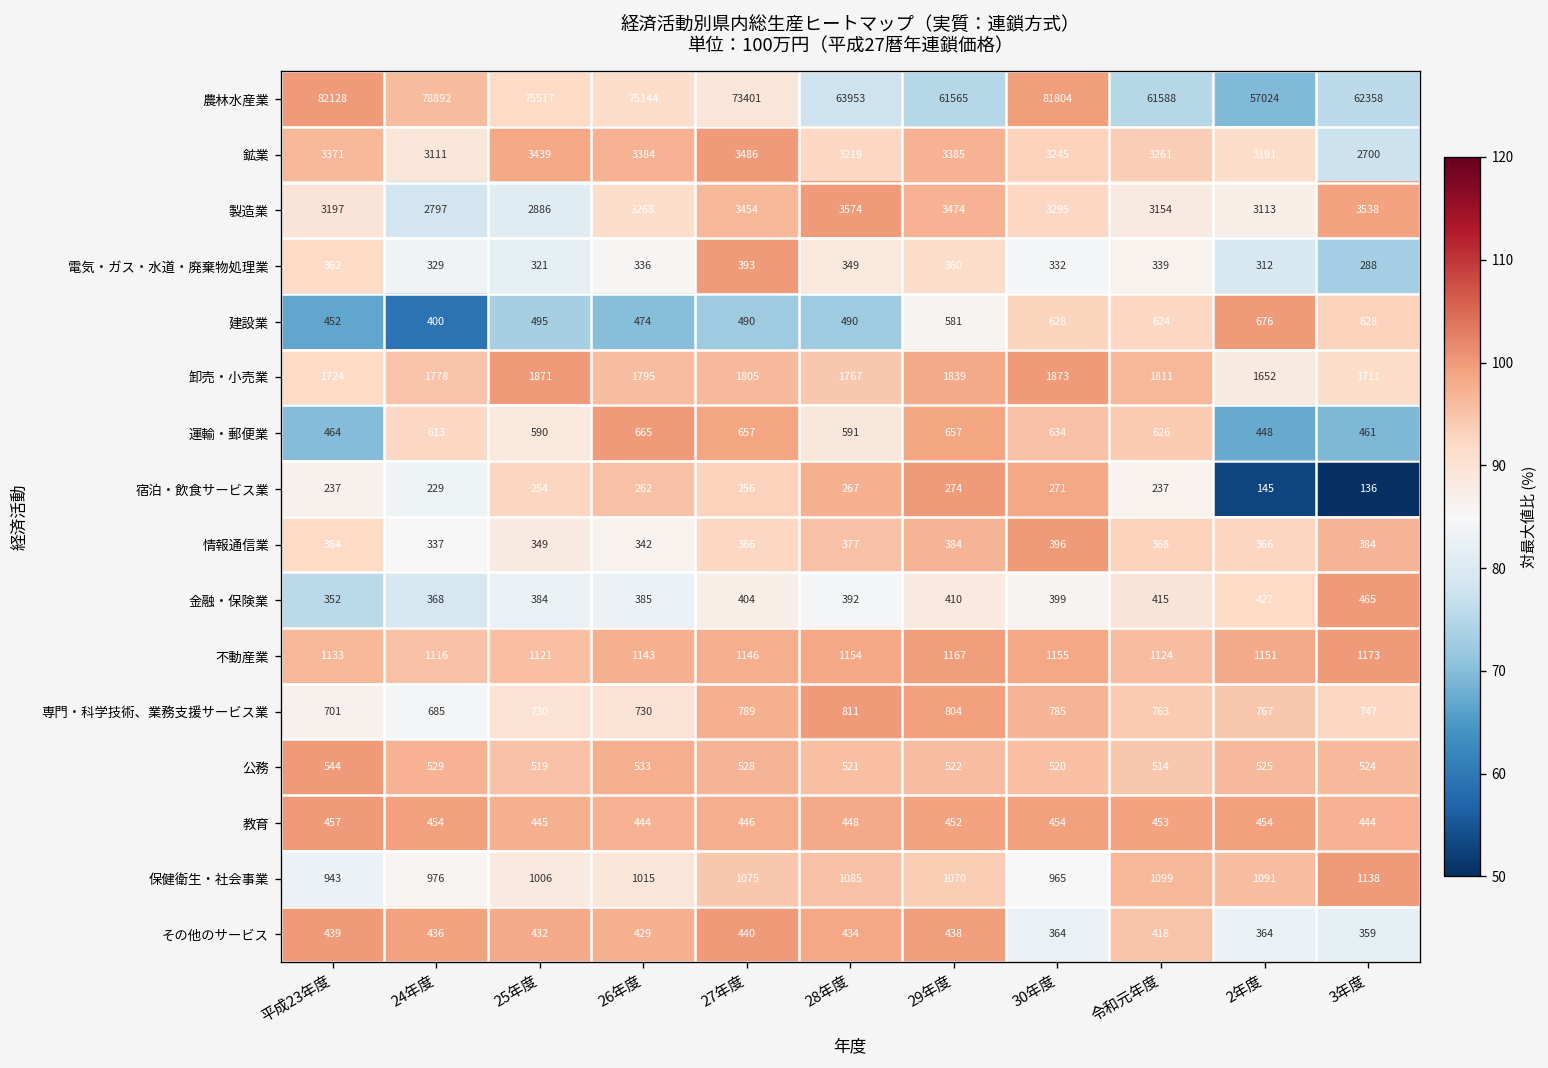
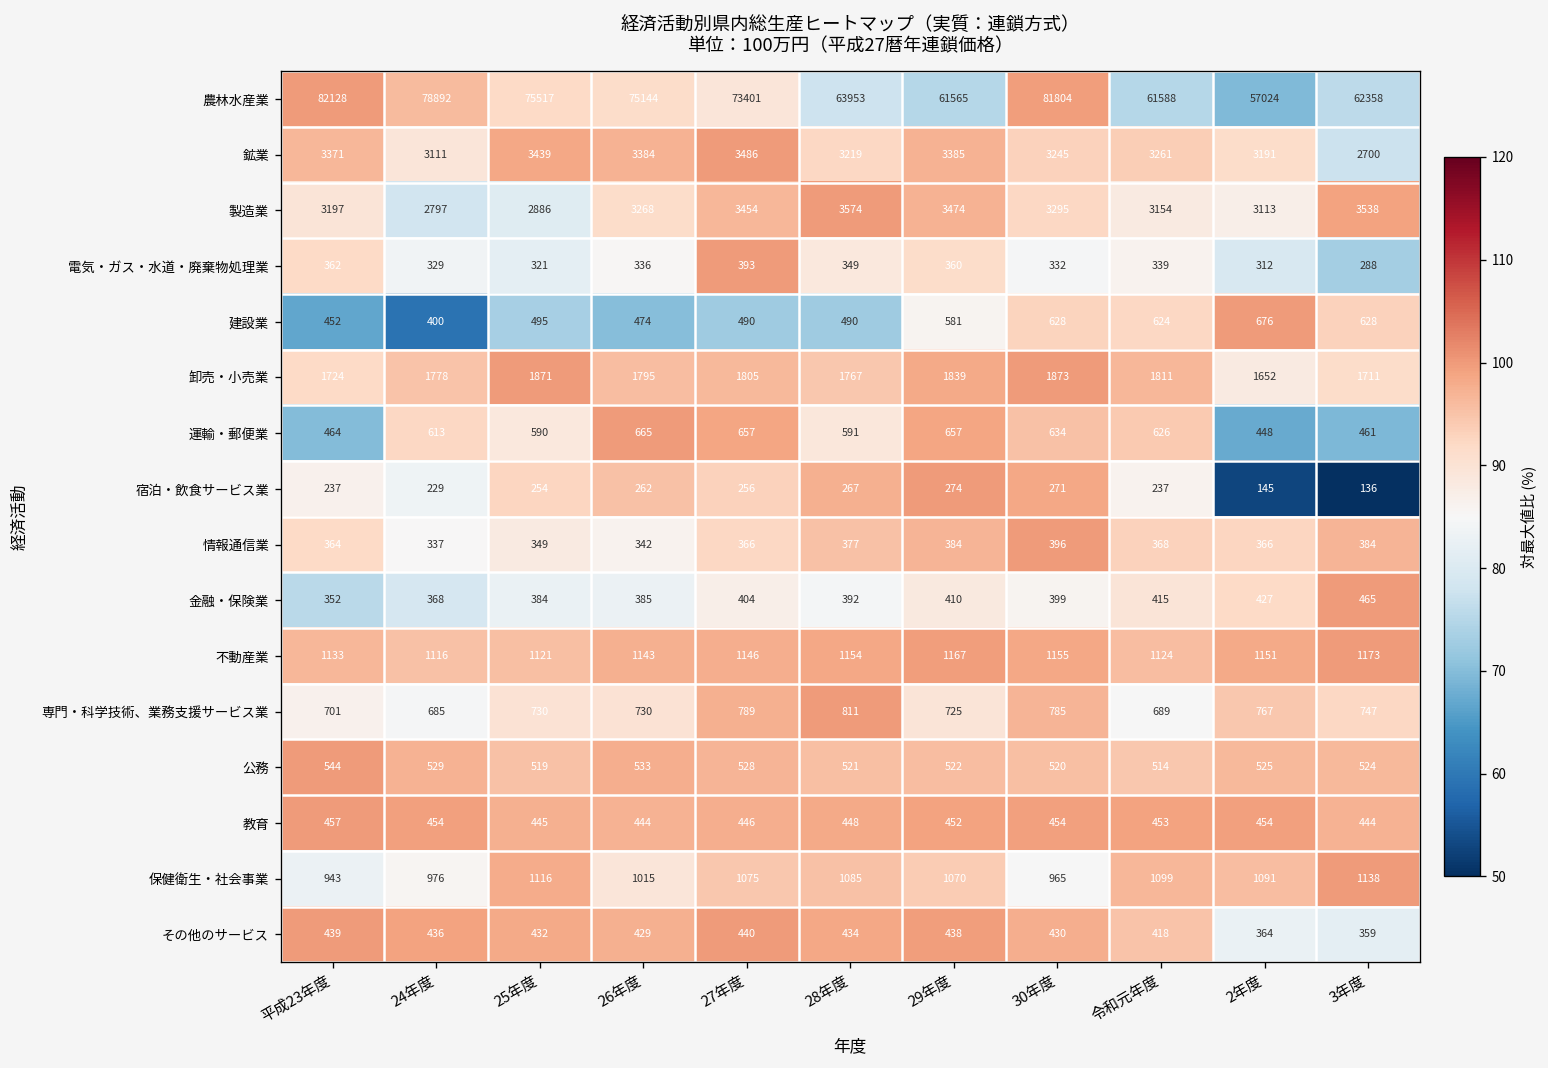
  {
    "農林水産業": {
      "平成23年度": 82128,
      "24年度": 78892,
      "25年度": 75517,
      "26年度": 75144,
      "27年度": 73401,
      "28年度": 63953,
      "29年度": 61565,
      "30年度": 81804,
      "令和元年度": 61588,
      "2年度": 57024,
      "3年度": 62358
    },
    "鉱業": {
      "平成23年度": 3371,
      "24年度": 3111,
      "25年度": 3439,
      "26年度": 3384,
      "27年度": 3486,
      "28年度": 3219,
      "29年度": 3385,
      "30年度": 3245,
      "令和元年度": 3261,
      "2年度": 3191,
      "3年度": 2700
    },
    "製造業": {
      "平成23年度": 3197,
      "24年度": 2797,
      "25年度": 2886,
      "26年度": 3268,
      "27年度": 3454,
      "28年度": 3574,
      "29年度": 3474,
      "30年度": 3295,
      "令和元年度": 3154,
      "2年度": 3113,
      "3年度": 3538
    },
    "電気・ガス・水道・廃棄物処理業": {
      "平成23年度": 362,
      "24年度": 329,
      "25年度": 321,
      "26年度": 336,
      "27年度": 393,
      "28年度": 349,
      "29年度": 360,
      "30年度": 332,
      "令和元年度": 339,
      "2年度": 312,
      "3年度": 288
    },
    "建設業": {
      "平成23年度": 452,
      "24年度": 400,
      "25年度": 495,
      "26年度": 474,
      "27年度": 490,
      "28年度": 490,
      "29年度": 581,
      "30年度": 628,
      "令和元年度": 624,
      "2年度": 676,
      "3年度": 628
    },
    "卸売・小売業": {
      "平成23年度": 1724,
      "24年度": 1778,
      "25年度": 1871,
      "26年度": 1795,
      "27年度": 1805,
      "28年度": 1767,
      "29年度": 1839,
      "30年度": 1873,
      "令和元年度": 1811,
      "2年度": 1652,
      "3年度": 1711
    },
    "運輸・郵便業": {
      "平成23年度": 464,
      "24年度": 613,
      "25年度": 590,
      "26年度": 665,
      "27年度": 657,
      "28年度": 591,
      "29年度": 657,
      "30年度": 634,
      "令和元年度": 626,
      "2年度": 448,
      "3年度": 461
    },
    "宿泊・飲食サービス業": {
      "平成23年度": 237,
      "24年度": 229,
      "25年度": 254,
      "26年度": 262,
      "27年度": 256,
      "28年度": 267,
      "29年度": 274,
      "30年度": 271,
      "令和元年度": 237,
      "2年度": 145,
      "3年度": 136
    },
    "情報通信業": {
      "平成23年度": 364,
      "24年度": 337,
      "25年度": 349,
      "26年度": 342,
      "27年度": 366,
      "28年度": 377,
      "29年度": 384,
      "30年度": 396,
      "令和元年度": 368,
      "2年度": 366,
      "3年度": 384
    },
    "金融・保険業": {
      "平成23年度": 352,
      "24年度": 368,
      "25年度": 384,
      "26年度": 385,
      "27年度": 404,
      "28年度": 392,
      "29年度": 410,
      "30年度": 399,
      "令和元年度": 415,
      "2年度": 427,
      "3年度": 465
    },
    "不動産業": {
      "平成23年度": 1133,
      "24年度": 1116,
      "25年度": 1121,
      "26年度": 1143,
      "27年度": 1146,
      "28年度": 1154,
      "29年度": 1167,
      "30年度": 1155,
      "令和元年度": 1124,
      "2年度": 1151,
      "3年度": 1173
    },
    "専門・科学技術、業務支援サービス業": {
      "平成23年度": 701,
      "24年度": 685,
      "26年度": 730,
      "27年度": 789,
      "28年度": 811,
-     "29年度": 804,
+     "29年度": 725,
      "30年度": 785,
-     "令和元年度": 763,
+     "令和元年度": 689,
      "2年度": 767,
      "3年度": 747
    },
    "公務": {
      "平成23年度": 544,
      "24年度": 529,
      "25年度": 519,
      "26年度": 533,
      "27年度": 528,
      "28年度": 521,
      "29年度": 522,
      "30年度": 520,
      "令和元年度": 514,
      "2年度": 525,
      "3年度": 524
    },
    "教育": {
      "平成23年度": 457,
      "24年度": 454,
      "25年度": 445,
      "26年度": 444,
      "27年度": 446,
      "28年度": 448,
      "29年度": 452,
      "30年度": 454,
      "令和元年度": 453,
      "2年度": 454,
      "3年度": 444
    },
    "保健衛生・社会事業": {
      "平成23年度": 943,
      "24年度": 976,
-     "25年度": 1006,
+     "25年度": 1116,
      "26年度": 1015,
      "27年度": 1075,
      "28年度": 1085,
      "29年度": 1070,
      "30年度": 965,
      "令和元年度": 1099,
      "2年度": 1091,
      "3年度": 1138
    },
    "その他のサービス": {
      "平成23年度": 439,
      "24年度": 436,
      "25年度": 432,
      "26年度": 429,
      "27年度": 440,
      "28年度": 434,
      "29年度": 438,
-     "30年度": 364,
+     "30年度": 430,
      "令和元年度": 418,
      "2年度": 364,
      "3年度": 359
    }
  }
